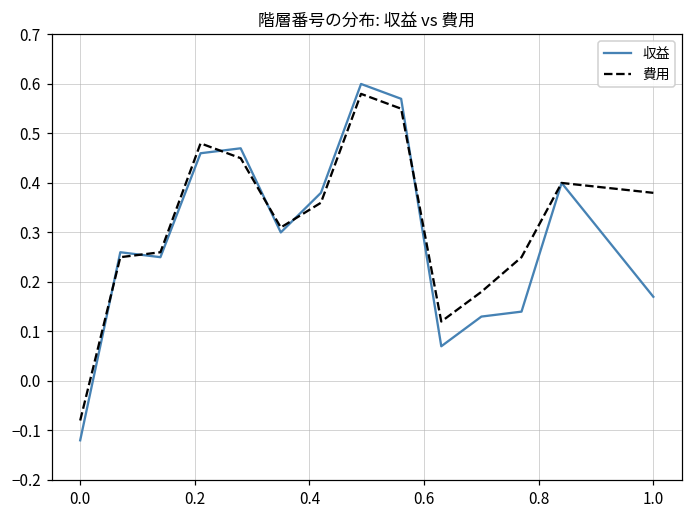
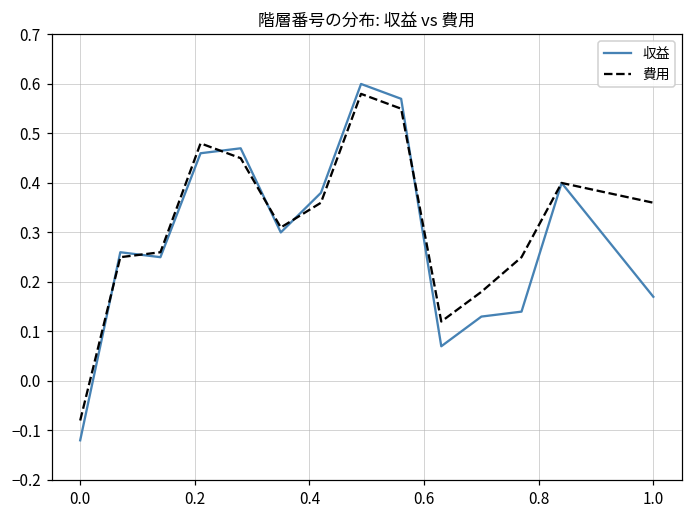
  {
    "収益": {
      "0.0": -0.12,
      "1.0": 0.17
    },
    "費用": {
      "0.0": -0.08,
-     "1.0": 0.38
+     "1.0": 0.36
    }
  }
